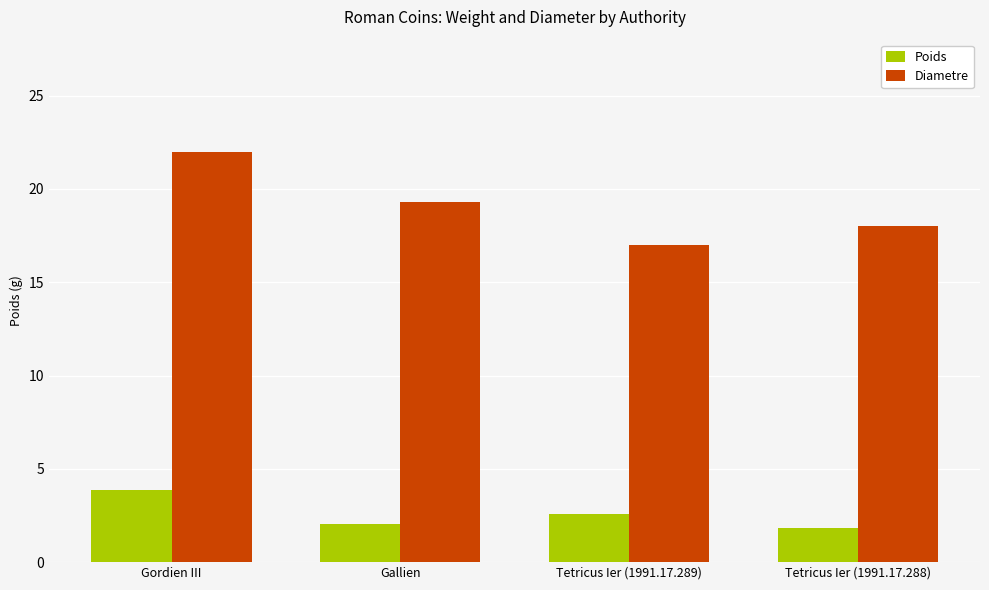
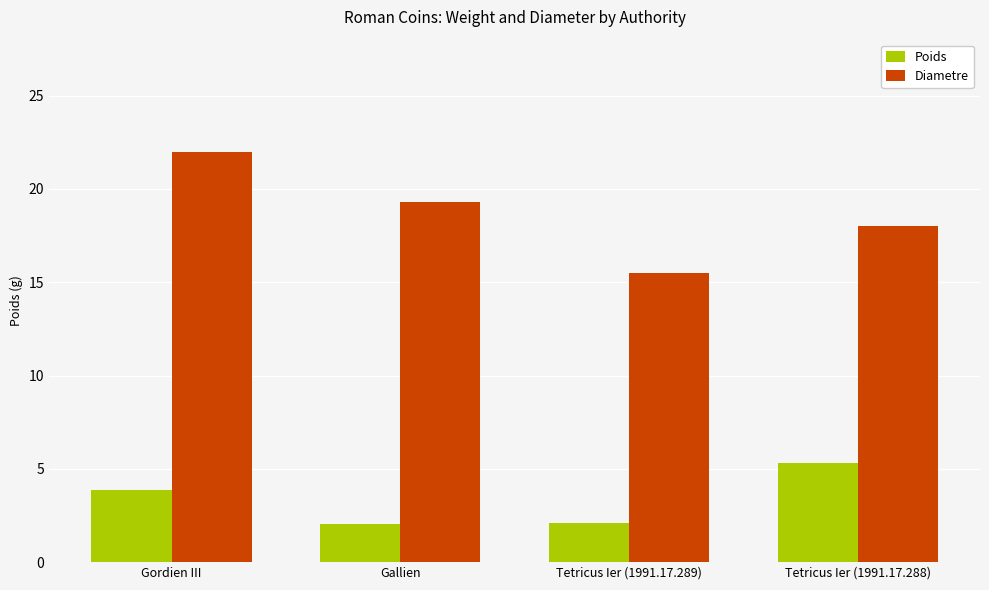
  {
    "Poids": {
      "Gordien III": 3.9,
      "Gallien": 2.1,
-     "Tetricus Ier (1991.17.289)": 2.6,
-     "Tetricus Ier (1991.17.288)": 1.8
+     "Tetricus Ier (1991.17.289)": 2.1,
+     "Tetricus Ier (1991.17.288)": 5.3
    },
    "Diametre": {
      "Gordien III": 22.0,
      "Gallien": 19.3,
-     "Tetricus Ier (1991.17.289)": 17.0,
+     "Tetricus Ier (1991.17.289)": 15.5,
      "Tetricus Ier (1991.17.288)": 18.0
    }
  }
